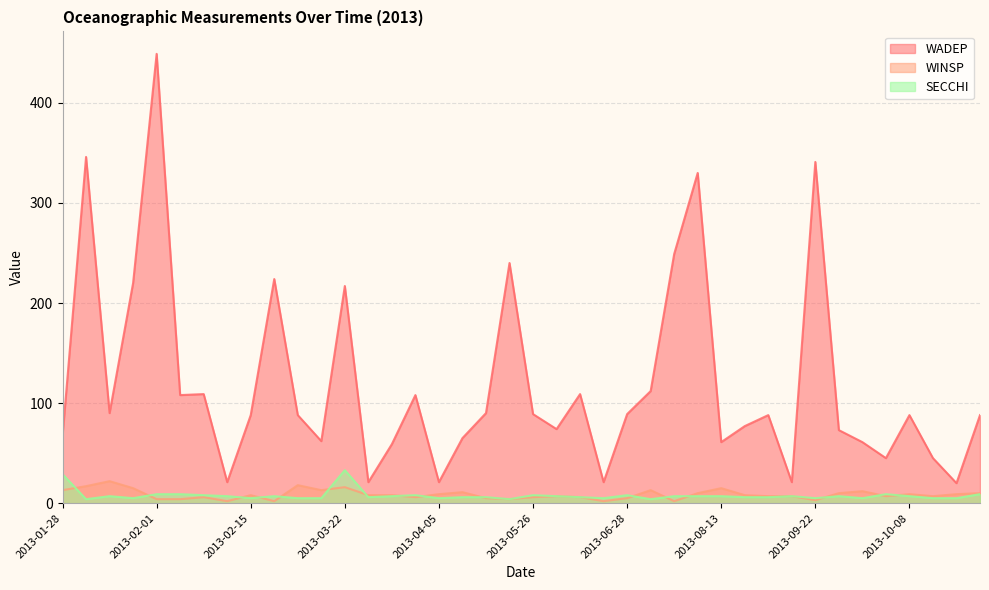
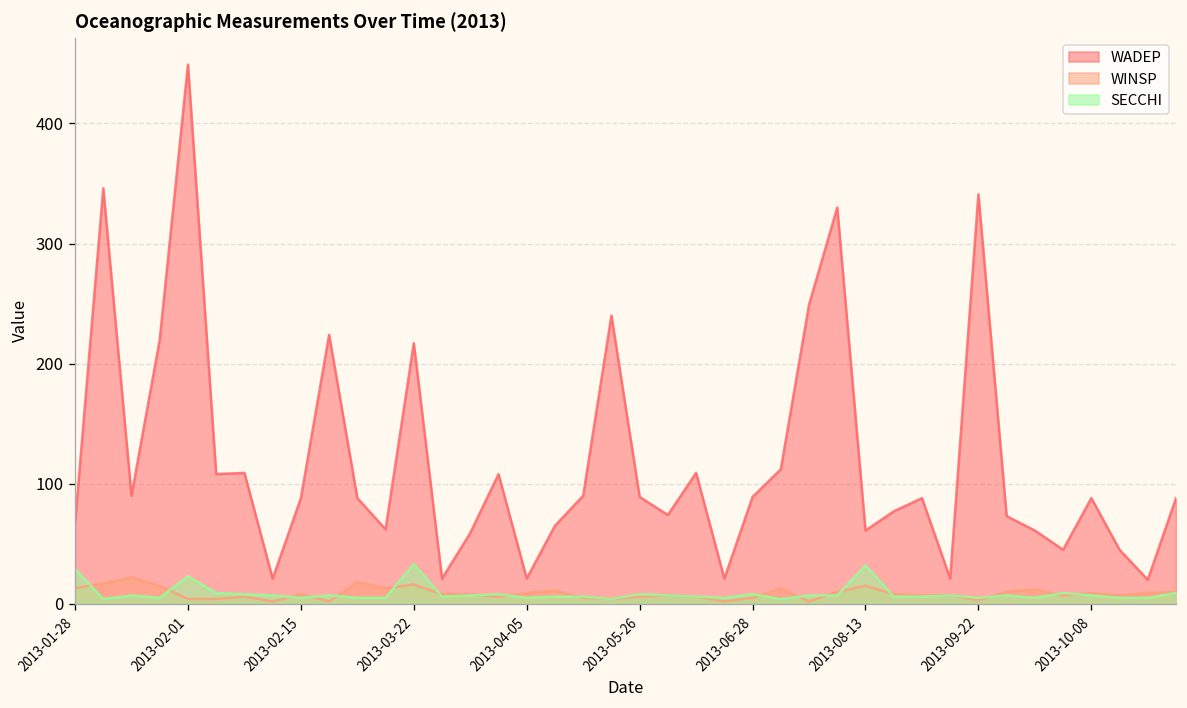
  {
    "SECCHI": {
      "2013-01-28": 29,
-     "2013-02-01": 9,
+     "2013-02-01": 23,
      "2013-02-15": 5,
      "2013-03-22": 33,
      "2013-04-05": 5,
      "2013-06-28": 8,
-     "2013-08-13": 7
+     "2013-08-13": 32
    }
  }
